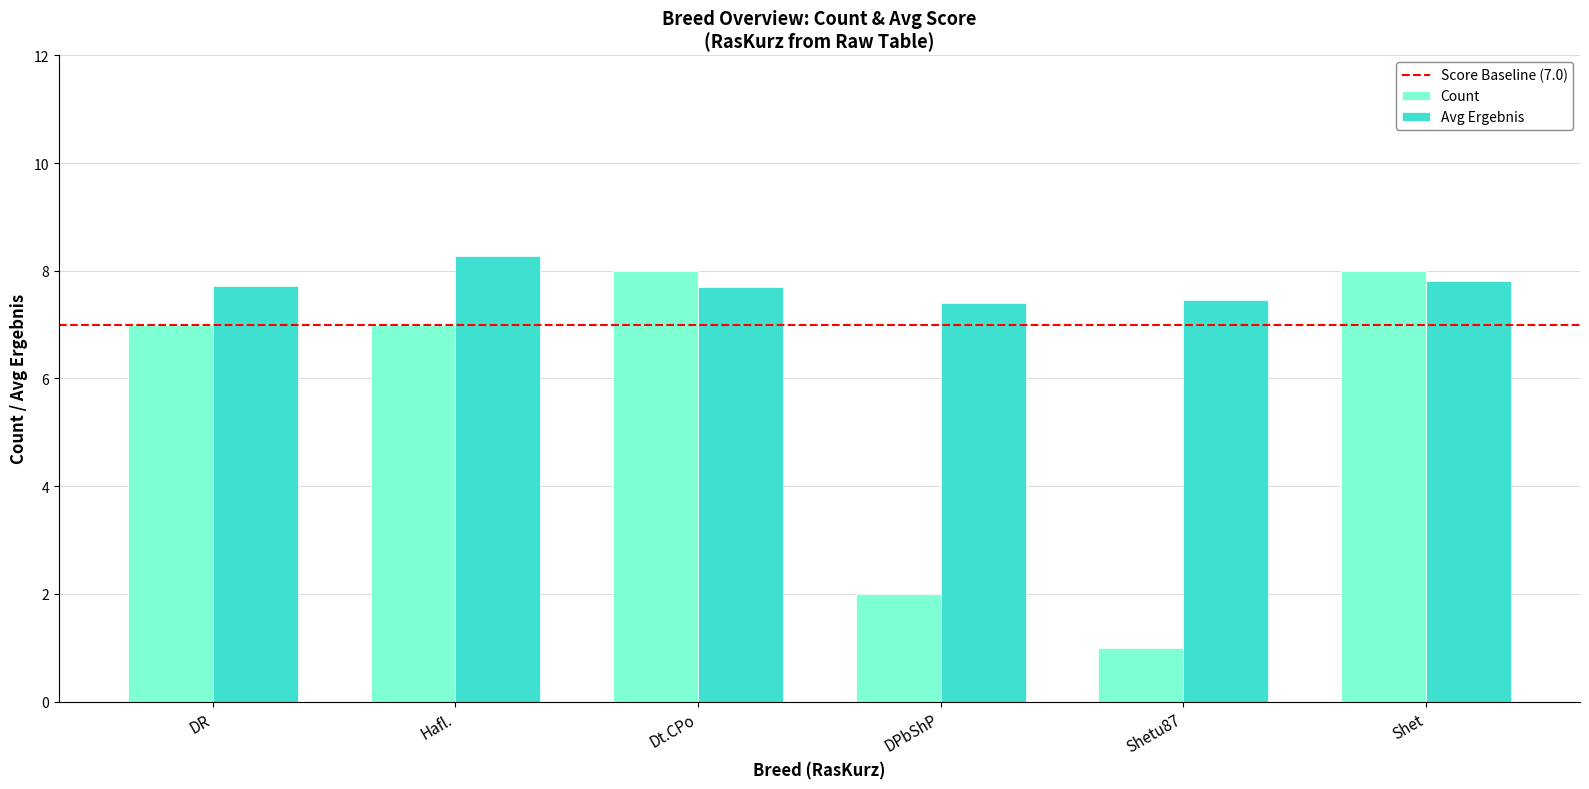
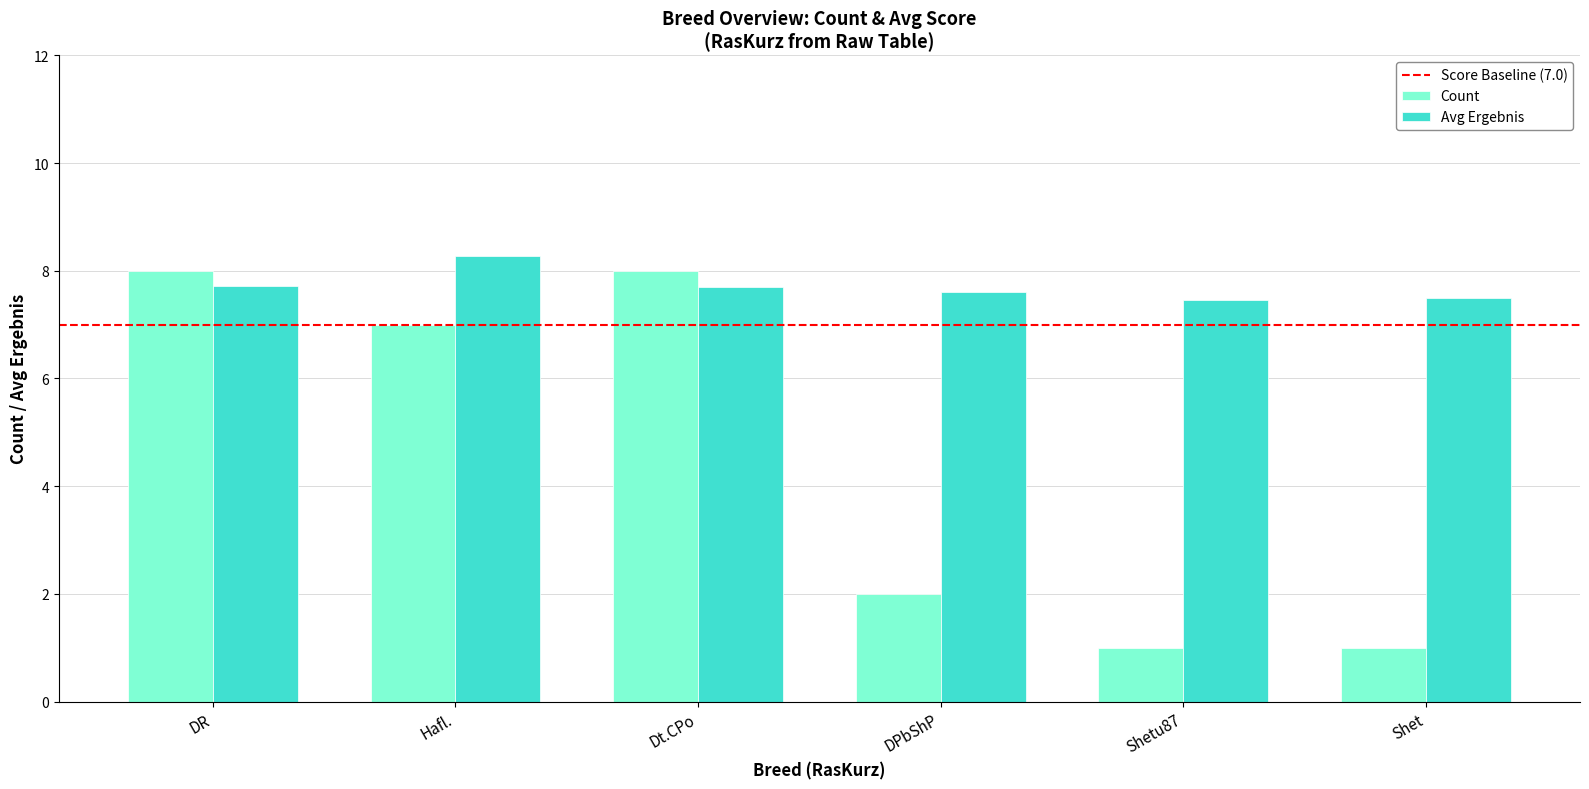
  {
    "Count": {
-     "DR": 7,
+     "DR": 8,
      "Hafl.": 7,
      "Dt.CPo": 8,
      "DPbShP": 2,
      "Shetu87": 1,
-     "Shet": 8
+     "Shet": 1
    },
    "Avg Ergebnis": {
      "DR": 7.7,
      "Hafl.": 8.3,
      "Dt.CPo": 7.7,
-     "DPbShP": 7.4,
+     "DPbShP": 7.6,
      "Shetu87": 7.5,
-     "Shet": 7.8
+     "Shet": 7.5
    }
  }
